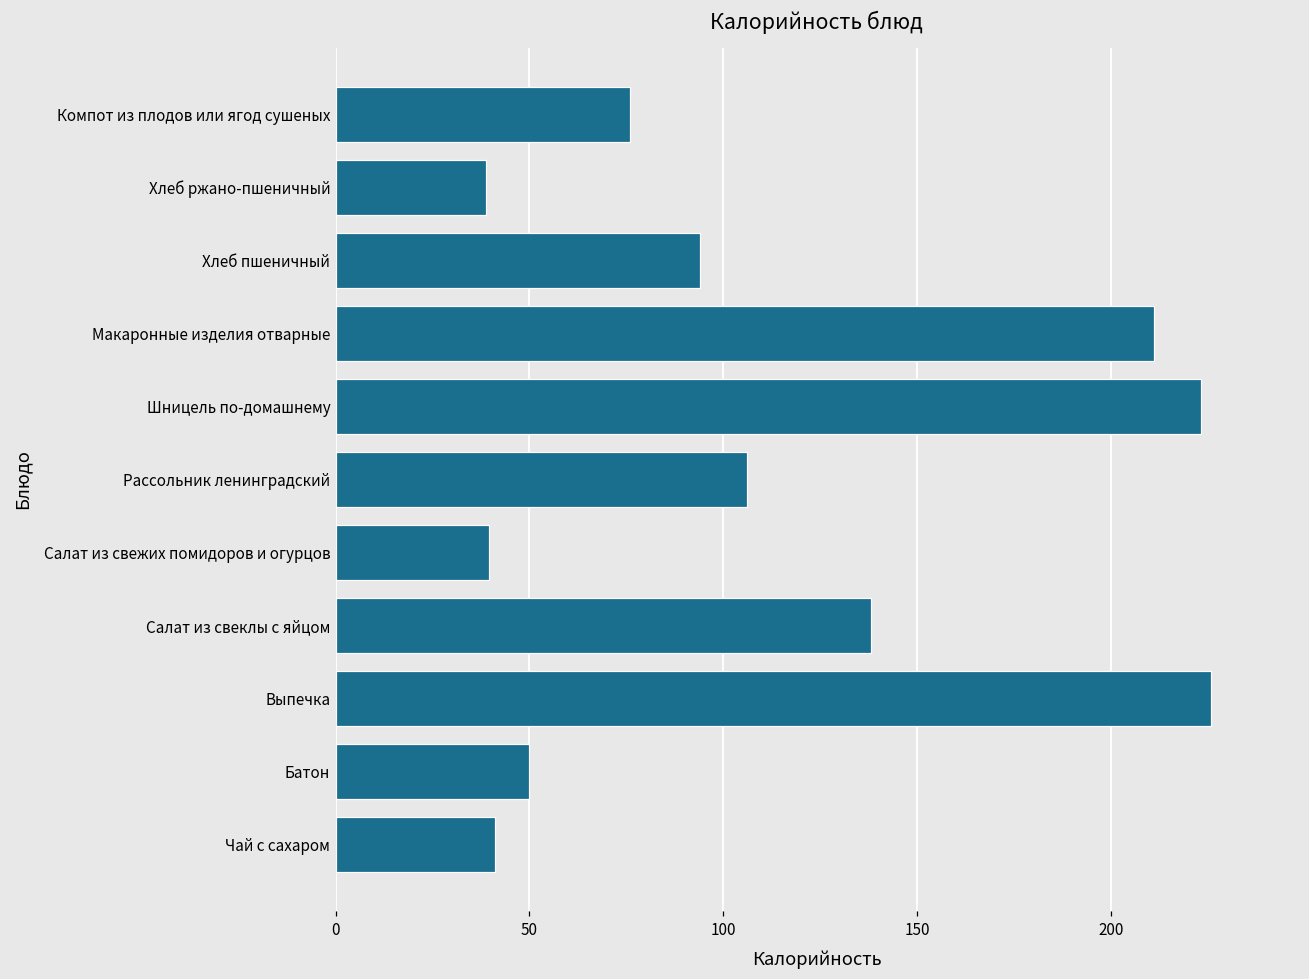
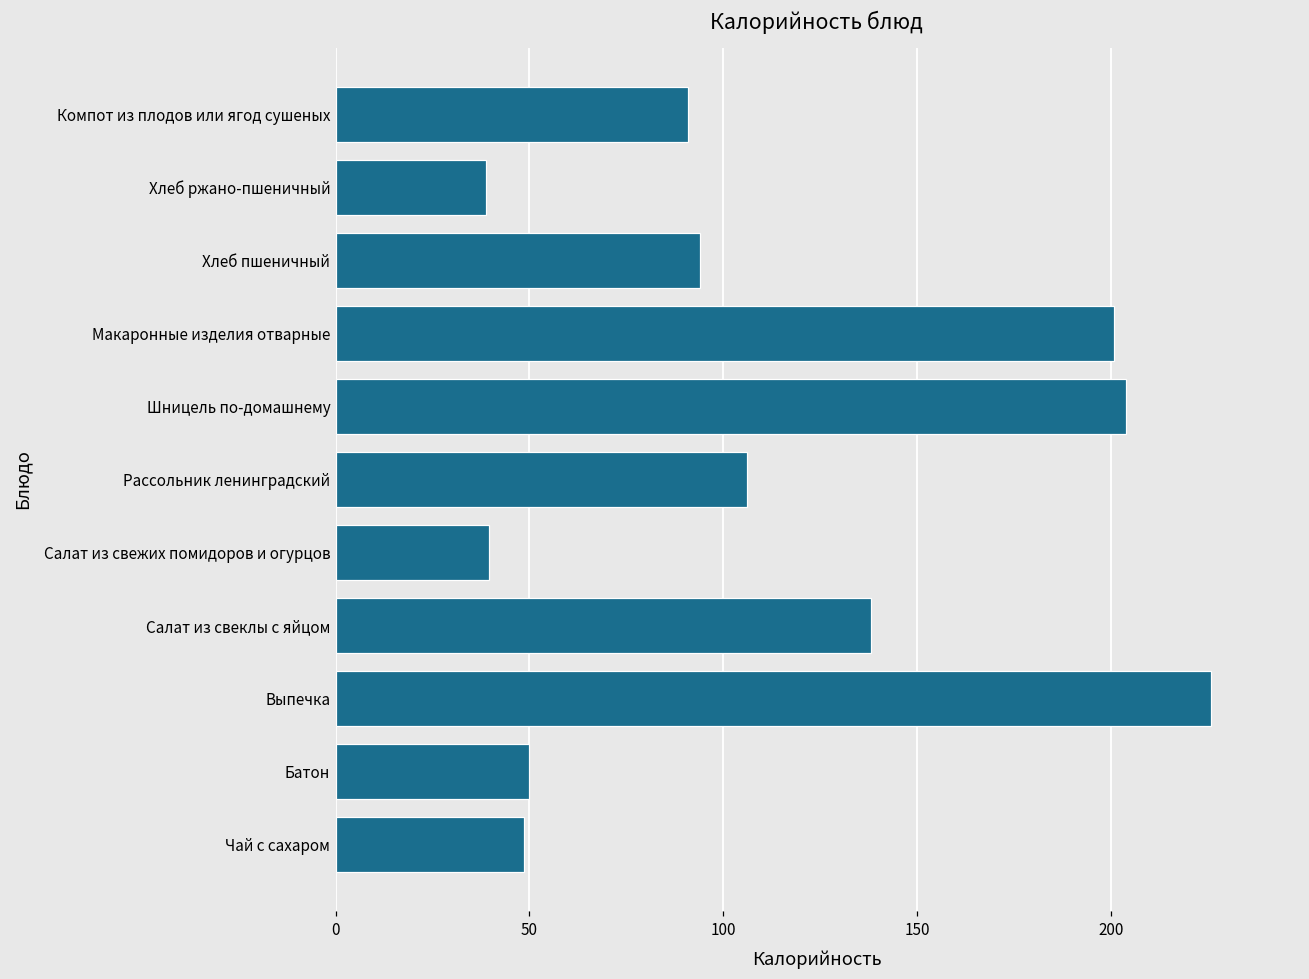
  {
-   "Компот из плодов или ягод сушеных": 76,
+   "Компот из плодов или ягод сушеных": 91,
    "Хлеб ржано-пшеничный": 39,
    "Хлеб пшеничный": 94,
-   "Макаронные изделия отварные": 211,
-   "Шницель по-домашнему": 223,
+   "Макаронные изделия отварные": 201,
+   "Шницель по-домашнему": 204,
    "Рассольник ленинградский": 106,
    "Салат из свежих помидоров и огурцов": 39,
    "Салат из свеклы с яйцом": 138,
    "Выпечка": 226,
    "Батон": 50,
-   "Чай с сахаром": 41
+   "Чай с сахаром": 49
  }
